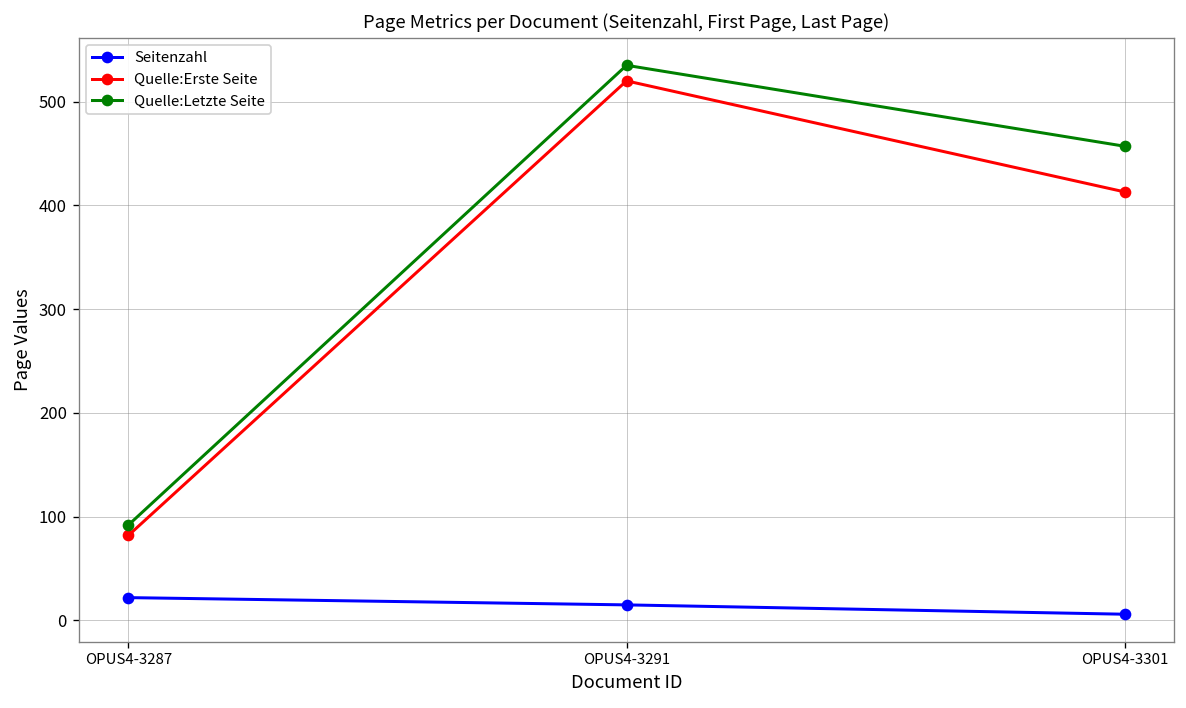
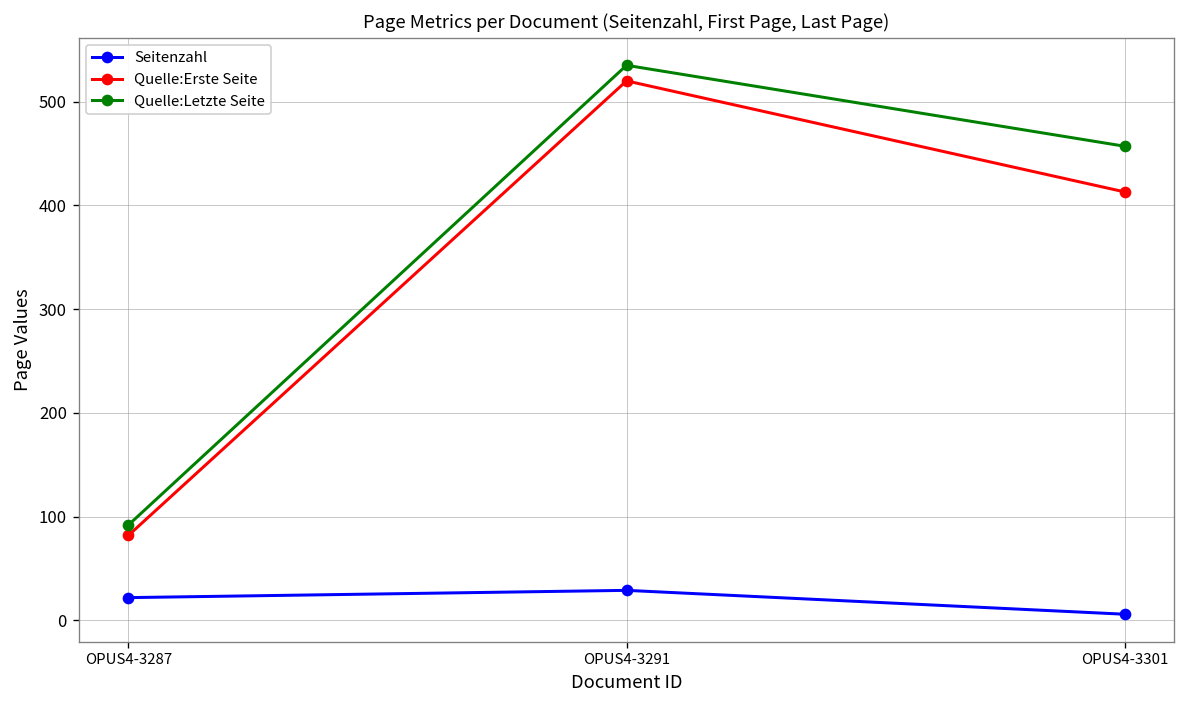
  {
    "Seitenzahl": {
      "OPUS4-3287": 20,
-     "OPUS4-3291": 20,
+     "OPUS4-3291": 30,
      "OPUS4-3301": 10
    },
    "Quelle:Erste Seite": {
      "OPUS4-3287": 80,
      "OPUS4-3291": 520,
      "OPUS4-3301": 410
    },
    "Quelle:Letzte Seite": {
      "OPUS4-3287": 90,
      "OPUS4-3291": 540,
      "OPUS4-3301": 460
    }
  }
